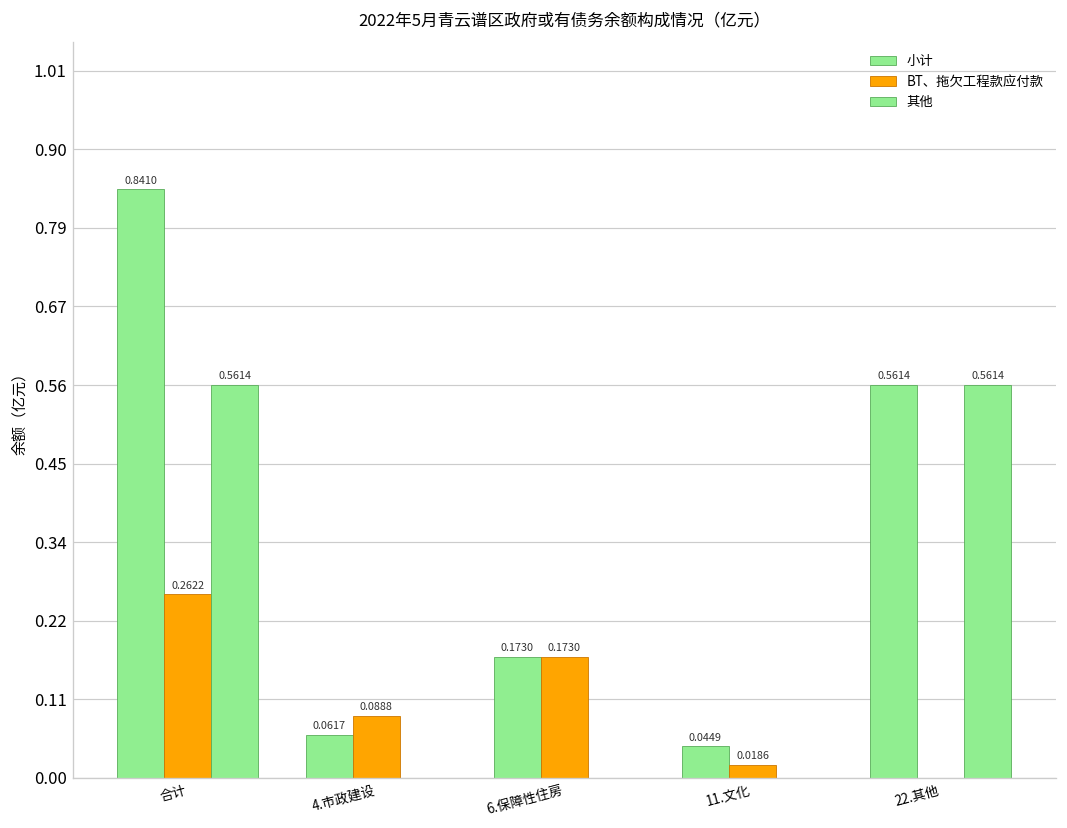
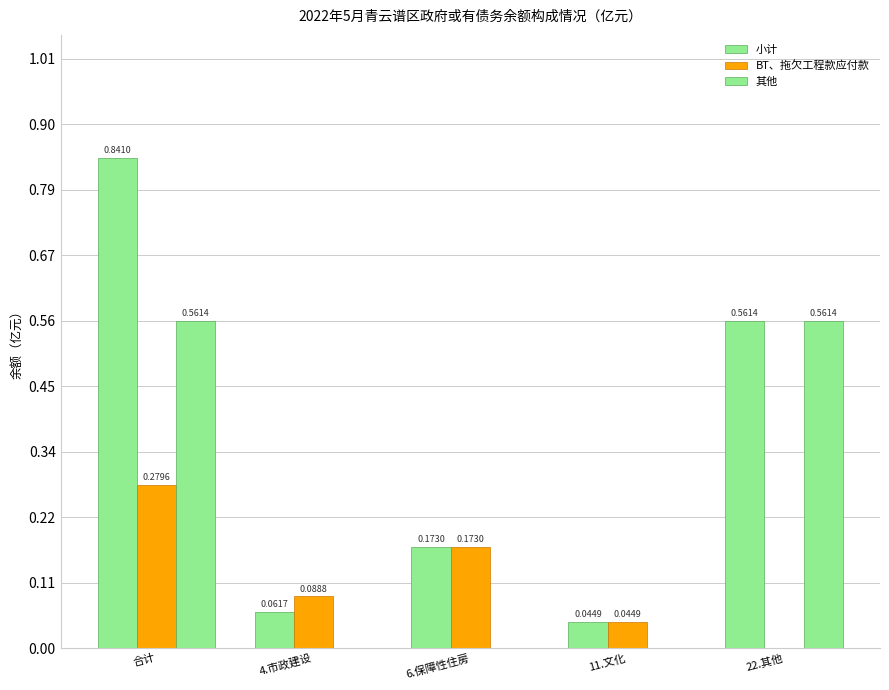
  {
    "BT、拖欠工程款应付款": {
-     "合计": 0.2622,
+     "合计": 0.2796,
      "4.市政建设": 0.0888,
      "6.保障性住房": 0.1730,
-     "11.文化": 0.0186
+     "11.文化": 0.0449
    }
  }
